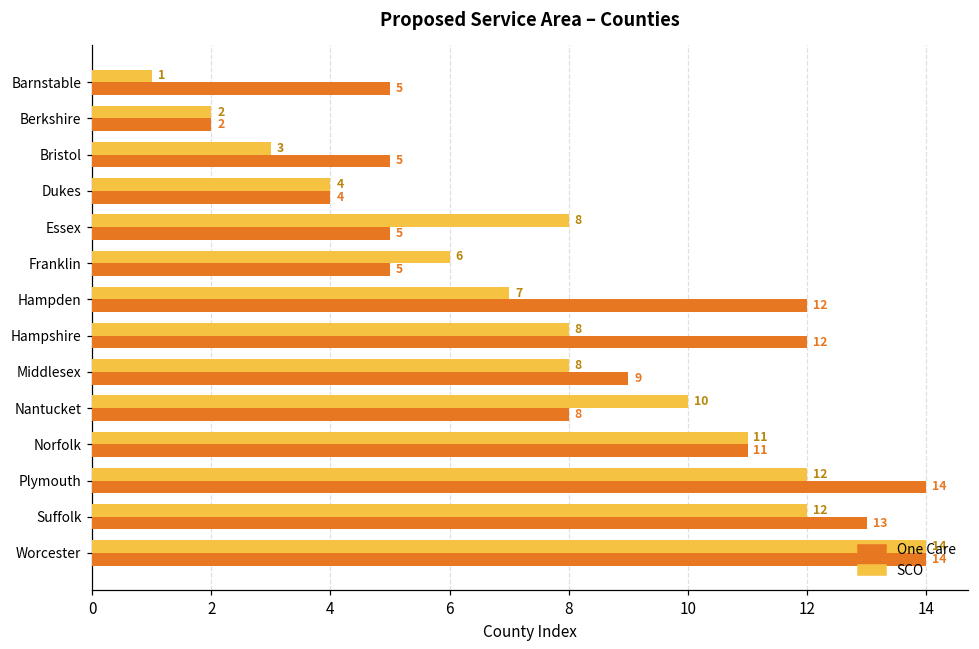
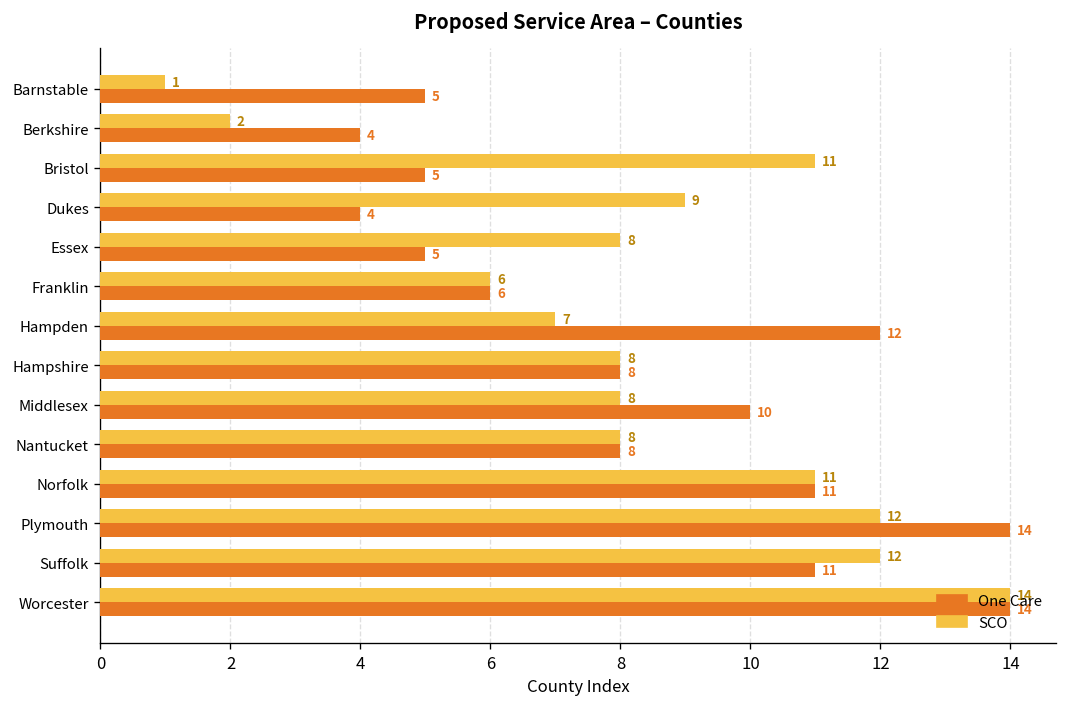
  {
    "One Care": {
      "Barnstable": 5,
-     "Berkshire": 2,
+     "Berkshire": 4,
      "Bristol": 5,
      "Dukes": 4,
      "Essex": 5,
-     "Franklin": 5,
+     "Franklin": 6,
      "Hampden": 12,
-     "Hampshire": 12,
-     "Middlesex": 9,
+     "Hampshire": 8,
+     "Middlesex": 10,
      "Nantucket": 8,
      "Norfolk": 11,
      "Plymouth": 14,
-     "Suffolk": 13,
+     "Suffolk": 11,
      "Worcester": 14
    },
    "SCO": {
      "Barnstable": 1,
      "Berkshire": 2,
-     "Bristol": 3,
-     "Dukes": 4,
+     "Bristol": 11,
+     "Dukes": 9,
      "Essex": 8,
      "Franklin": 6,
      "Hampden": 7,
      "Hampshire": 8,
      "Middlesex": 8,
-     "Nantucket": 10,
+     "Nantucket": 8,
      "Norfolk": 11,
      "Plymouth": 12,
      "Suffolk": 12,
      "Worcester": 14
    }
  }
